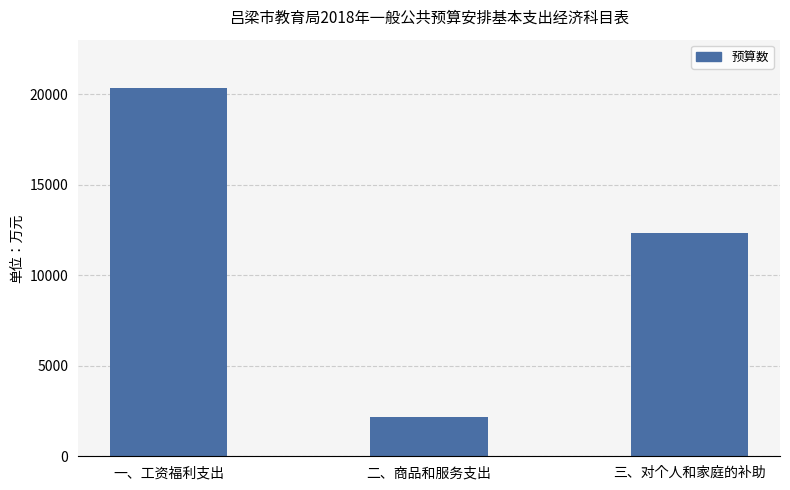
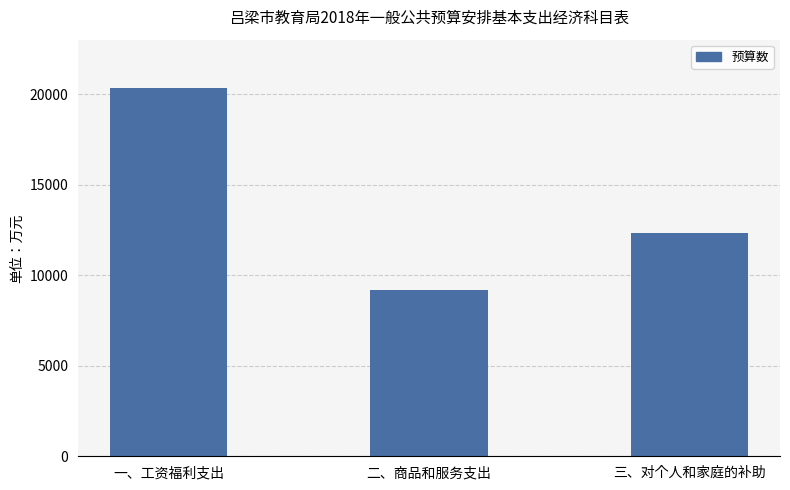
  {
    "一、工资福利支出": 20400,
-   "二、商品和服务支出": 2200,
+   "二、商品和服务支出": 9200,
    "三、对个人和家庭的补助": 12300
  }
